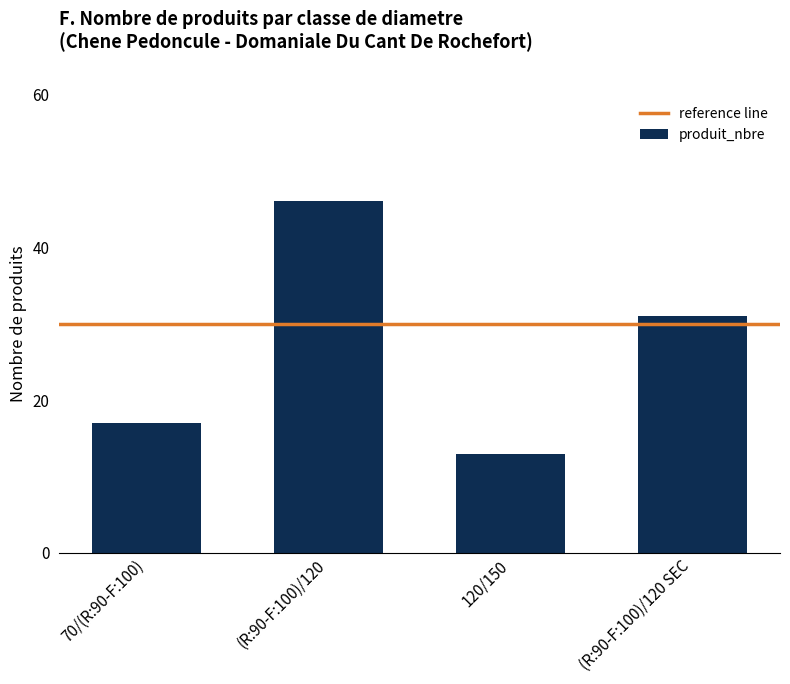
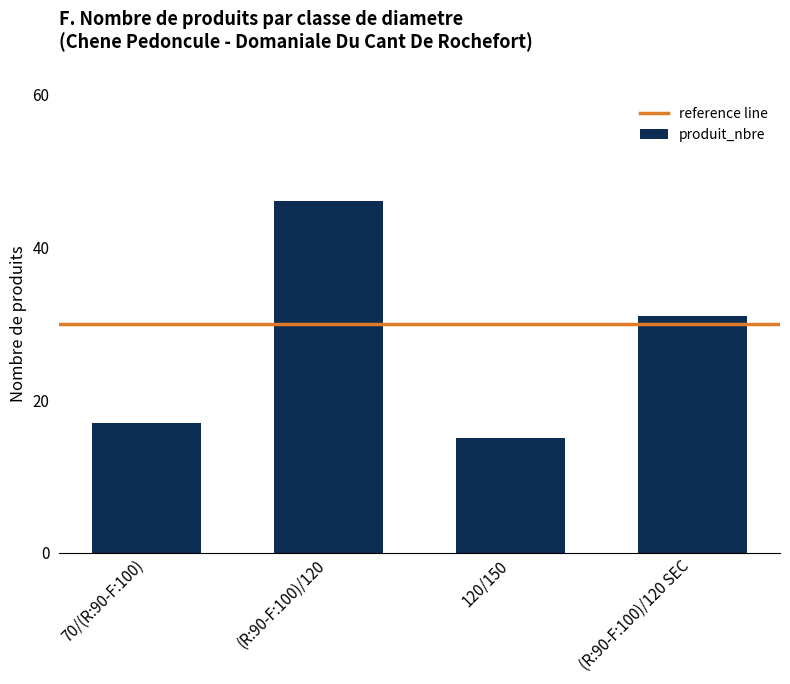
  {
    "70/(R:90-F:100)": 17,
    "(R:90-F:100)/120": 46,
-   "120/150": 13,
+   "120/150": 15,
    "(R:90-F:100)/120 SEC": 31
  }
